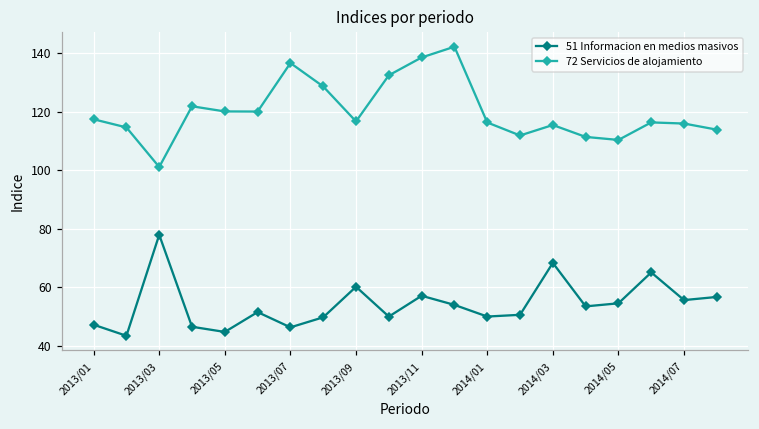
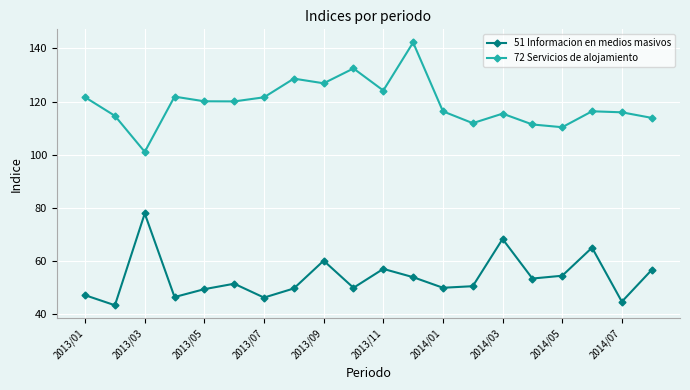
  {
    "51 Informacion en medios masivos": {
      "2013/01": 47,
      "2013/03": 78,
-     "2013/05": 45,
+     "2013/05": 49,
      "2013/07": 46,
      "2013/09": 60,
      "2013/11": 57,
      "2014/01": 50,
      "2014/03": 68,
      "2014/05": 55,
-     "2014/07": 56
+     "2014/07": 45
    },
    "72 Servicios de alojamiento": {
-     "2013/01": 117,
+     "2013/01": 122,
      "2013/03": 101,
      "2013/05": 120,
-     "2013/07": 137,
-     "2013/09": 117,
-     "2013/11": 139,
+     "2013/07": 122,
+     "2013/09": 127,
+     "2013/11": 124,
      "2014/01": 116,
      "2014/03": 115,
      "2014/05": 110,
      "2014/07": 116
    }
  }
